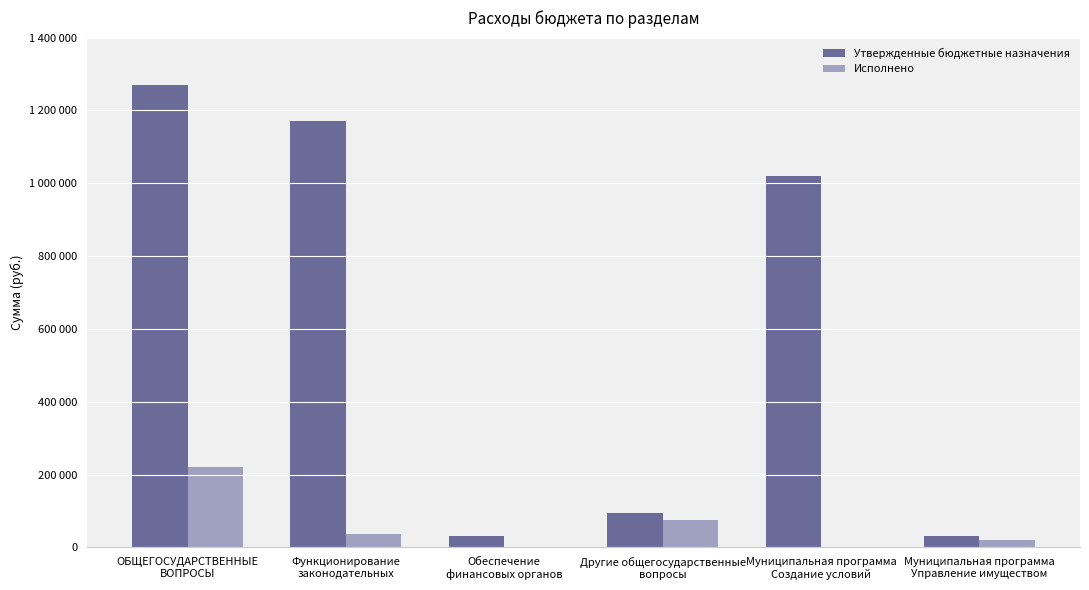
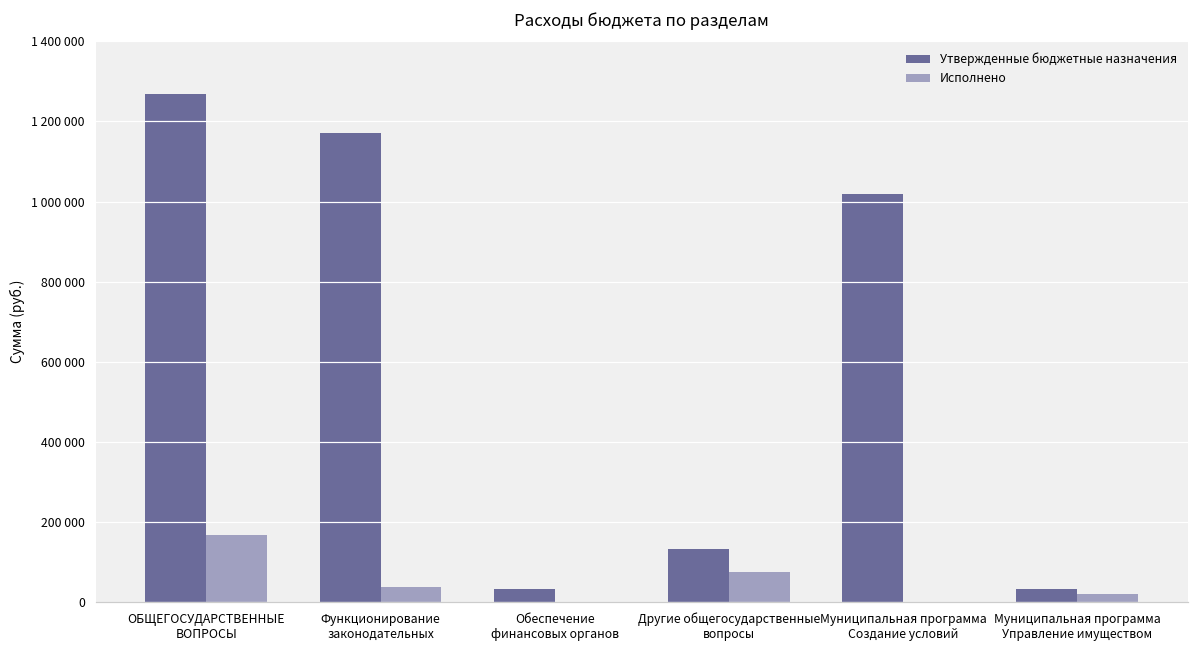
  {
    "Утвержденные бюджетные назначения": {
      "ОБЩЕГОСУДАРСТВЕННЫЕ ВОПРОСЫ": 1270000,
      "Функционирование законодательных": 1170000,
      "Обеспечение финансовых органов": 30000,
-     "Другие общегосударственные вопросы": 90000,
+     "Другие общегосударственные вопросы": 130000,
      "Муниципальная программа Создание условий": 1020000,
      "Муниципальная программа Управление имуществом": 30000
    },
    "Исполнено": {
-     "ОБЩЕГОСУДАРСТВЕННЫЕ ВОПРОСЫ": 220000,
+     "ОБЩЕГОСУДАРСТВЕННЫЕ ВОПРОСЫ": 170000,
      "Функционирование законодательных": 40000,
      "Обеспечение финансовых органов": 0,
      "Другие общегосударственные вопросы": 70000,
      "Муниципальная программа Создание условий": 0,
      "Муниципальная программа Управление имуществом": 20000
    }
  }
